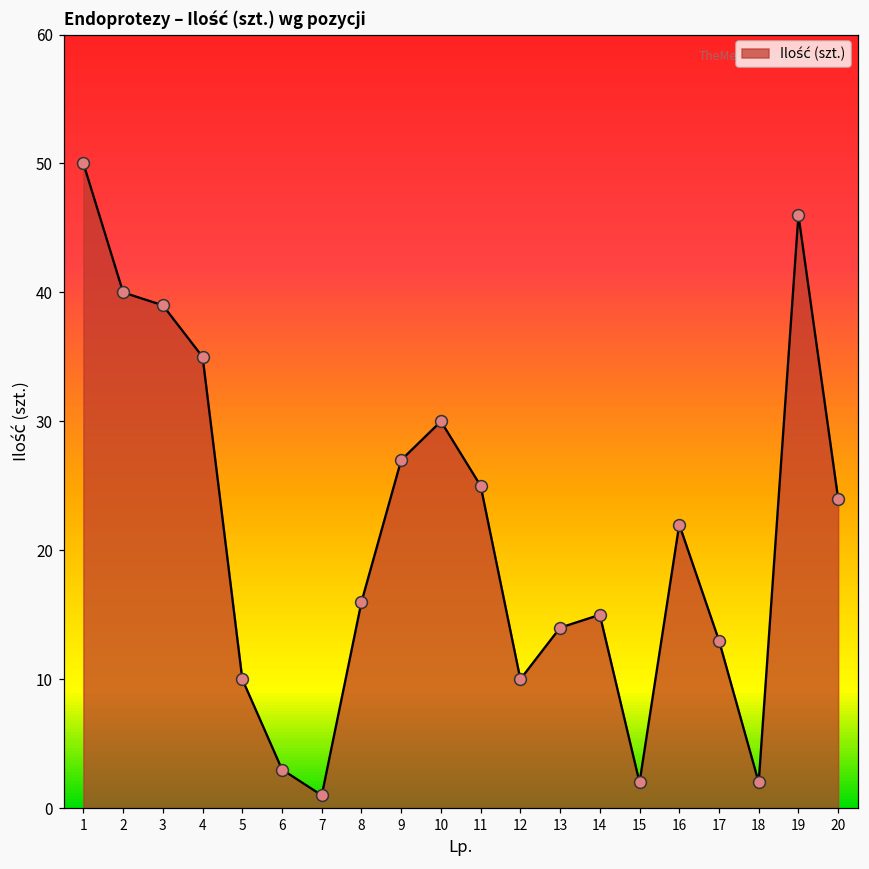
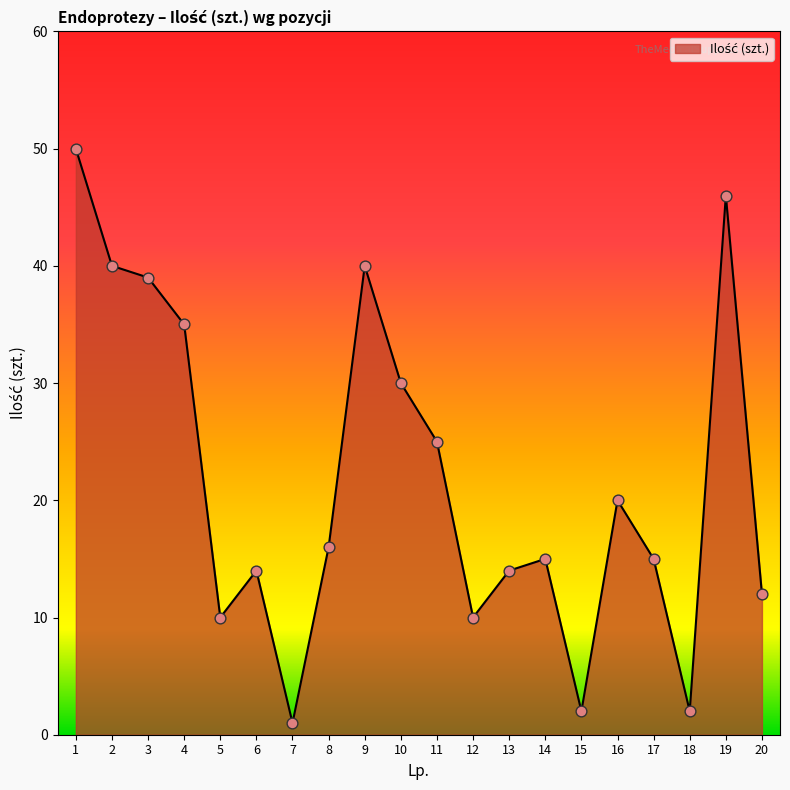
  {
    "1": 50,
    "2": 40,
    "3": 39,
    "4": 35,
    "5": 10,
-   "6": 3,
+   "6": 14,
    "7": 1,
    "8": 16,
-   "9": 27,
+   "9": 40,
    "10": 30,
    "11": 25,
    "12": 10,
    "13": 14,
    "14": 15,
    "15": 2,
-   "16": 22,
-   "17": 13,
+   "16": 20,
+   "17": 15,
    "18": 2,
    "19": 46,
-   "20": 24
+   "20": 12
  }
